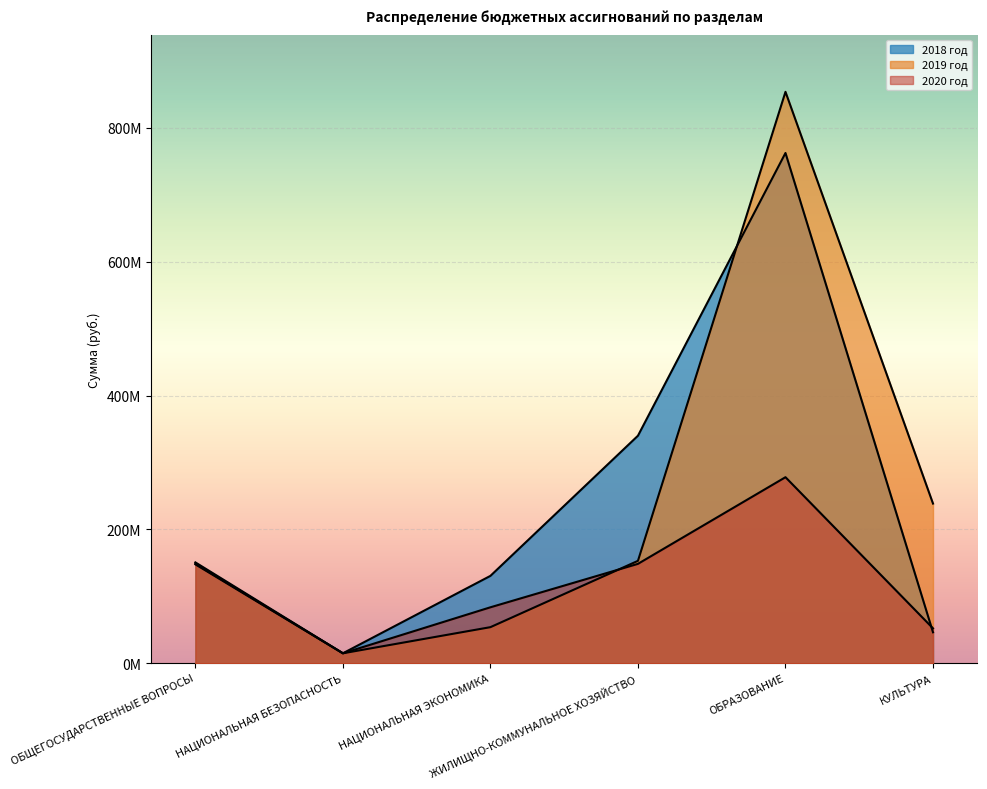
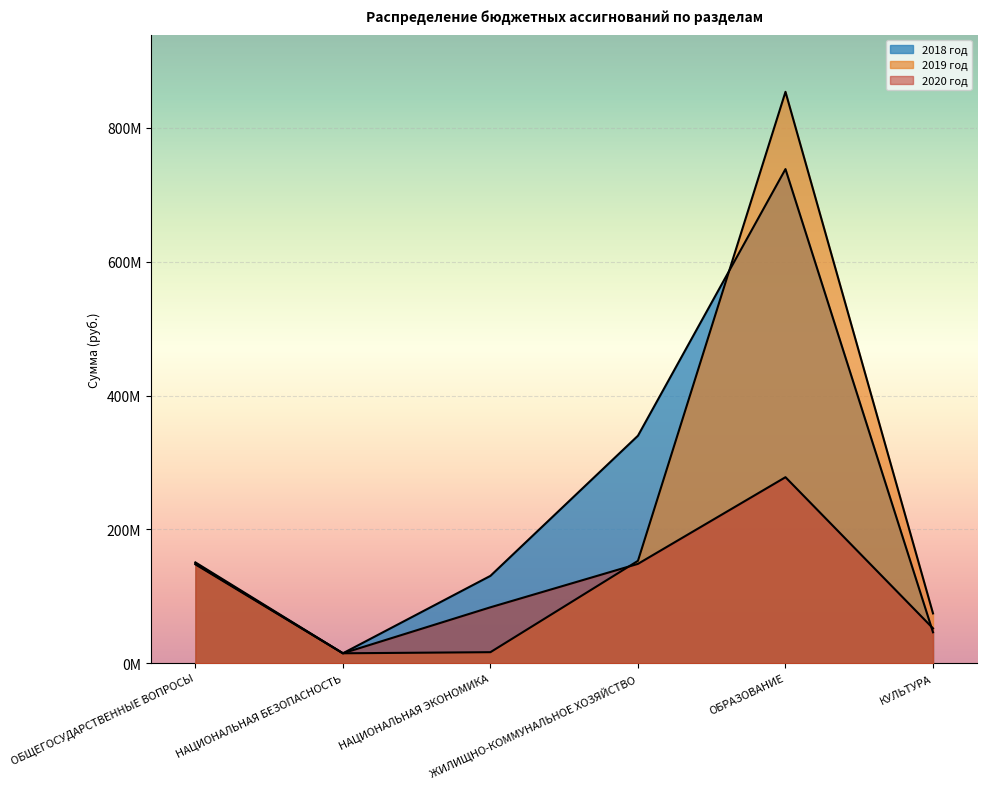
  {
    "2018 год": {
      "НАЦИОНАЛЬНАЯ ЭКОНОМИКА": 130000000,
      "ЖИЛИЩНО-КОММУНАЛЬНОЕ ХОЗЯЙСТВО": 340000000,
-     "ОБРАЗОВАНИЕ": 760000000,
+     "ОБРАЗОВАНИЕ": 740000000,
      "КУЛЬТУРА": 50000000
    },
    "2019 год": {
-     "НАЦИОНАЛЬНАЯ ЭКОНОМИКА": 50000000,
+     "НАЦИОНАЛЬНАЯ ЭКОНОМИКА": 20000000,
      "ЖИЛИЩНО-КОММУНАЛЬНОЕ ХОЗЯЙСТВО": 150000000,
      "ОБРАЗОВАНИЕ": 850000000,
-     "КУЛЬТУРА": 240000000
+     "КУЛЬТУРА": 70000000
    },
    "2020 год": {
      "НАЦИОНАЛЬНАЯ ЭКОНОМИКА": 80000000,
      "ЖИЛИЩНО-КОММУНАЛЬНОЕ ХОЗЯЙСТВО": 150000000,
      "ОБРАЗОВАНИЕ": 280000000,
      "КУЛЬТУРА": 50000000
    }
  }
